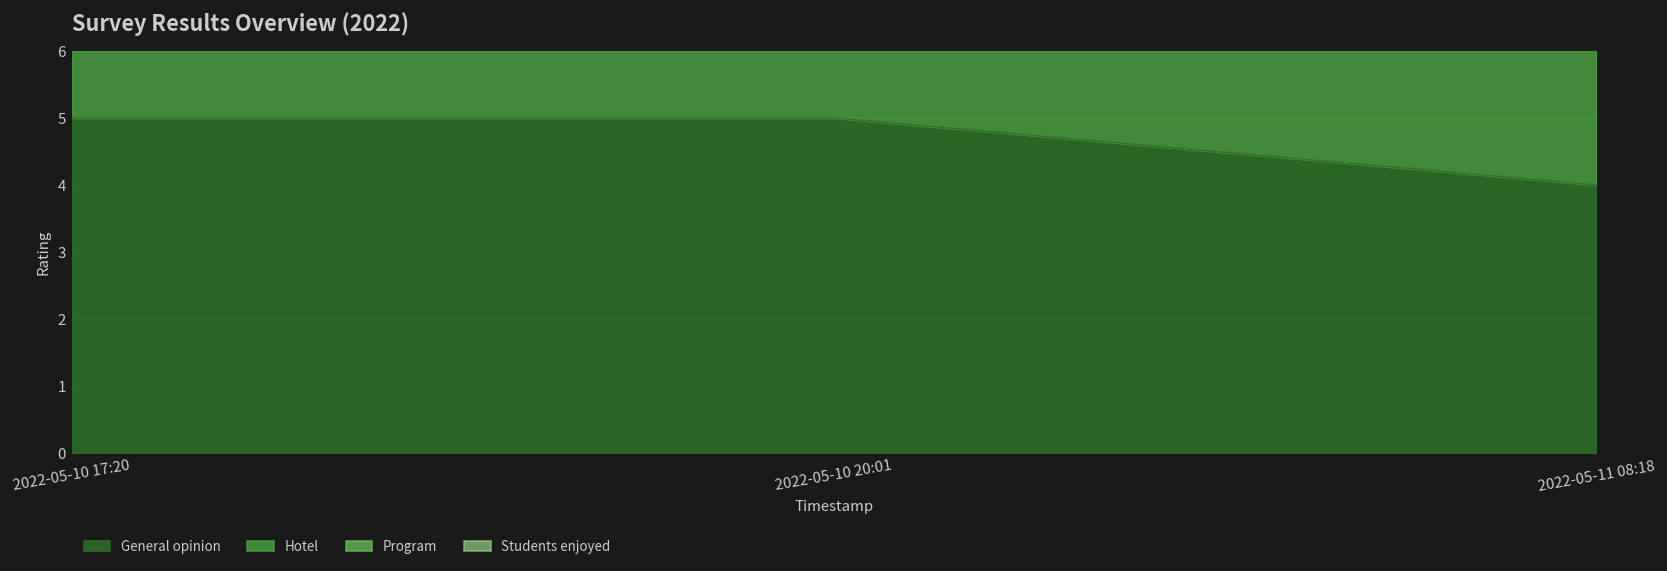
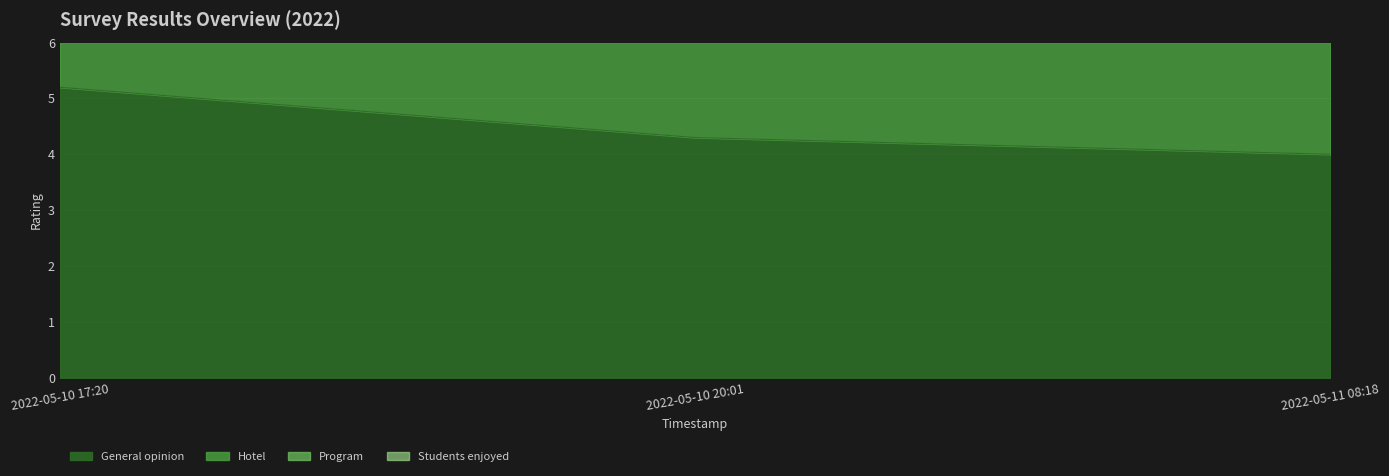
  {
    "General opinion": {
-     "2022-05-10 17:20": 5.0,
-     "2022-05-10 20:01": 5.0,
+     "2022-05-10 17:20": 5.2,
+     "2022-05-10 20:01": 4.3,
      "2022-05-11 08:18": 4.0
    }
  }
